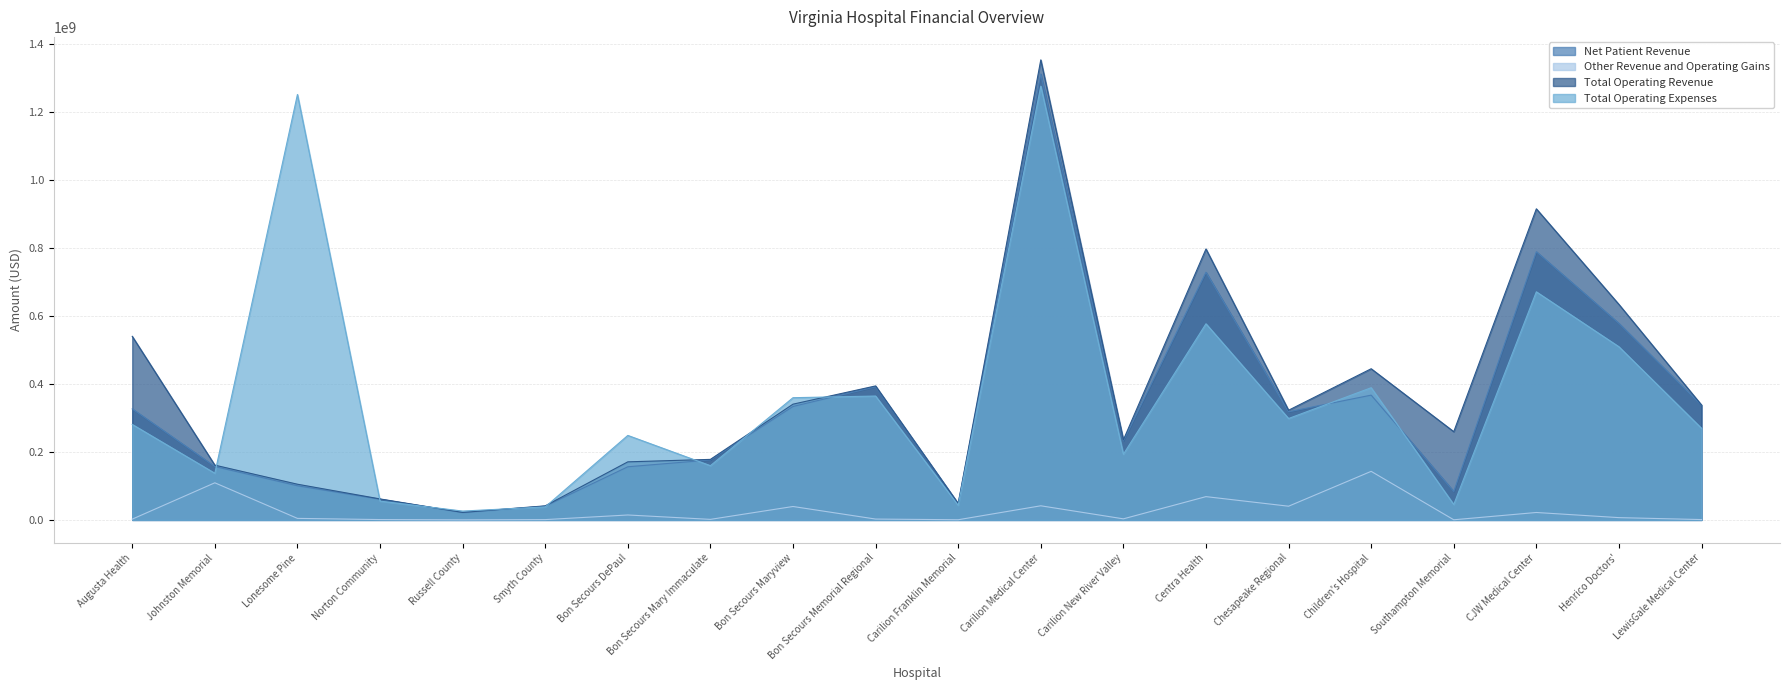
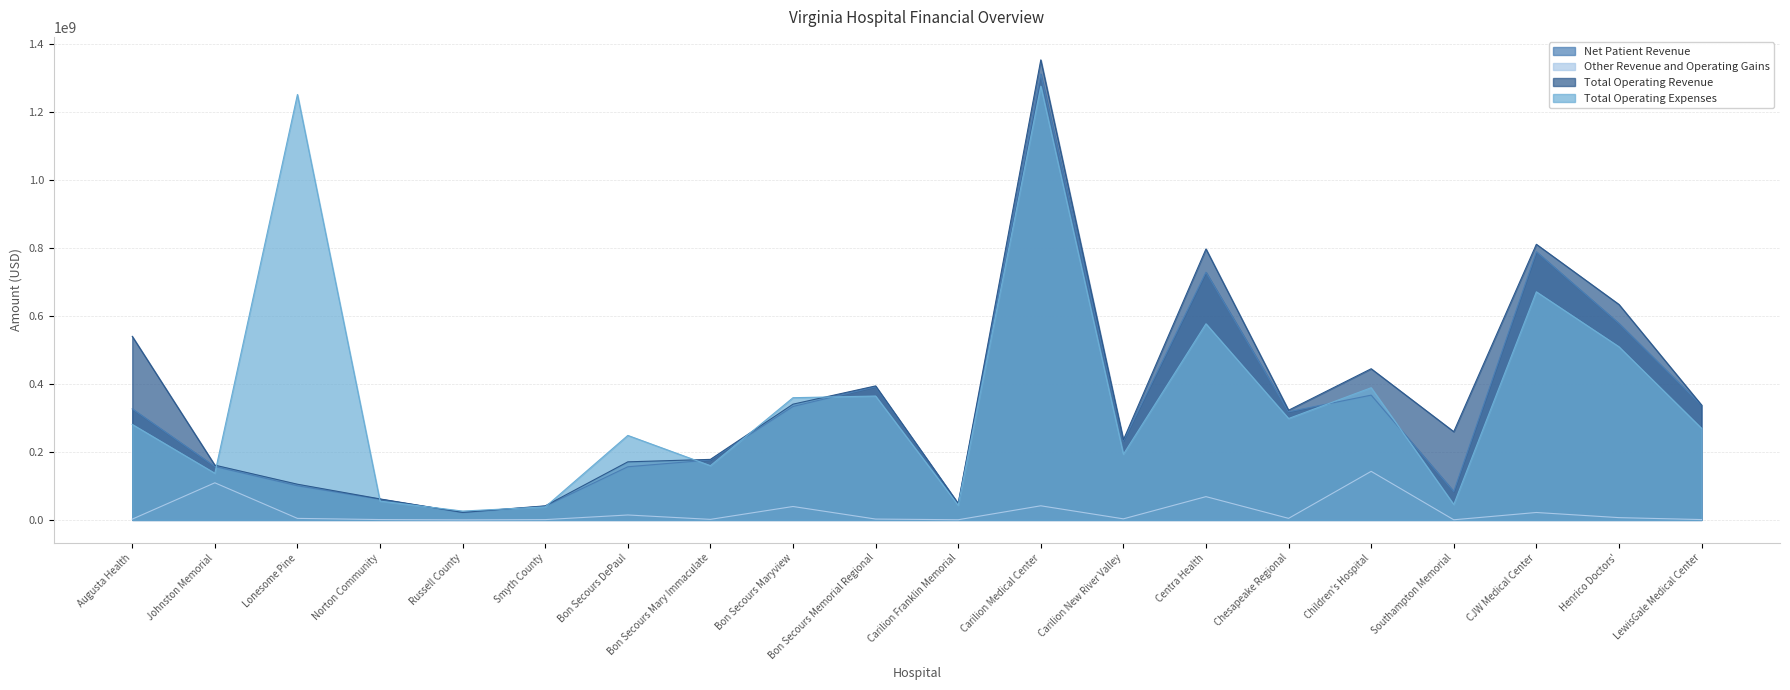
  {
    "Net Patient Revenue": {
      "Augusta Health": 330000000,
      "Bon Secours DePaul": 160000000,
      "Carilion Medical Center": 1310000000,
      "Centra Health": 730000000,
      "Children's Hospital": 370000000,
      "Southampton Memorial": 80000000,
      "CJW Medical Center": 790000000,
      "Henrico Doctors'": 580000000
    },
    "Other Revenue and Operating Gains": {
      "Augusta Health": 0,
      "Johnston Memorial": 110000000,
      "Lonesome Pine": 0,
      "Norton Community": 0,
      "Russell County": 0,
      "Smyth County": 0,
      "Bon Secours DePaul": 10000000,
      "Bon Secours Mary Immaculate": 0,
      "Bon Secours Maryview": 40000000,
      "Bon Secours Memorial Regional": 0,
      "Carilion Franklin Memorial": 0,
      "Carilion Medical Center": 40000000,
      "Carilion New River Valley": 0,
      "Centra Health": 70000000,
-     "Chesapeake Regional": 40000000,
+     "Chesapeake Regional": 0,
      "Children's Hospital": 140000000,
      "Southampton Memorial": 0,
      "CJW Medical Center": 20000000,
      "Henrico Doctors'": 10000000,
      "LewisGale Medical Center": 0
    },
    "Total Operating Revenue": {
      "Augusta Health": 540000000,
      "Bon Secours DePaul": 170000000,
      "Carilion Medical Center": 1350000000,
      "Centra Health": 800000000,
      "Children's Hospital": 440000000,
      "Southampton Memorial": 260000000,
-     "CJW Medical Center": 920000000,
+     "CJW Medical Center": 810000000,
      "Henrico Doctors'": 630000000
    },
    "Total Operating Expenses": {
      "Augusta Health": 280000000,
      "Johnston Memorial": 140000000,
      "Lonesome Pine": 1250000000,
      "Bon Secours DePaul": 250000000,
      "Bon Secours Mary Immaculate": 160000000,
      "Bon Secours Maryview": 360000000,
      "Bon Secours Memorial Regional": 360000000,
      "Carilion Medical Center": 1280000000,
      "Carilion New River Valley": 190000000,
      "Centra Health": 580000000,
      "Chesapeake Regional": 300000000,
      "Children's Hospital": 390000000,
      "Southampton Memorial": 50000000,
      "CJW Medical Center": 670000000,
      "Henrico Doctors'": 510000000,
      "LewisGale Medical Center": 270000000
    }
  }
